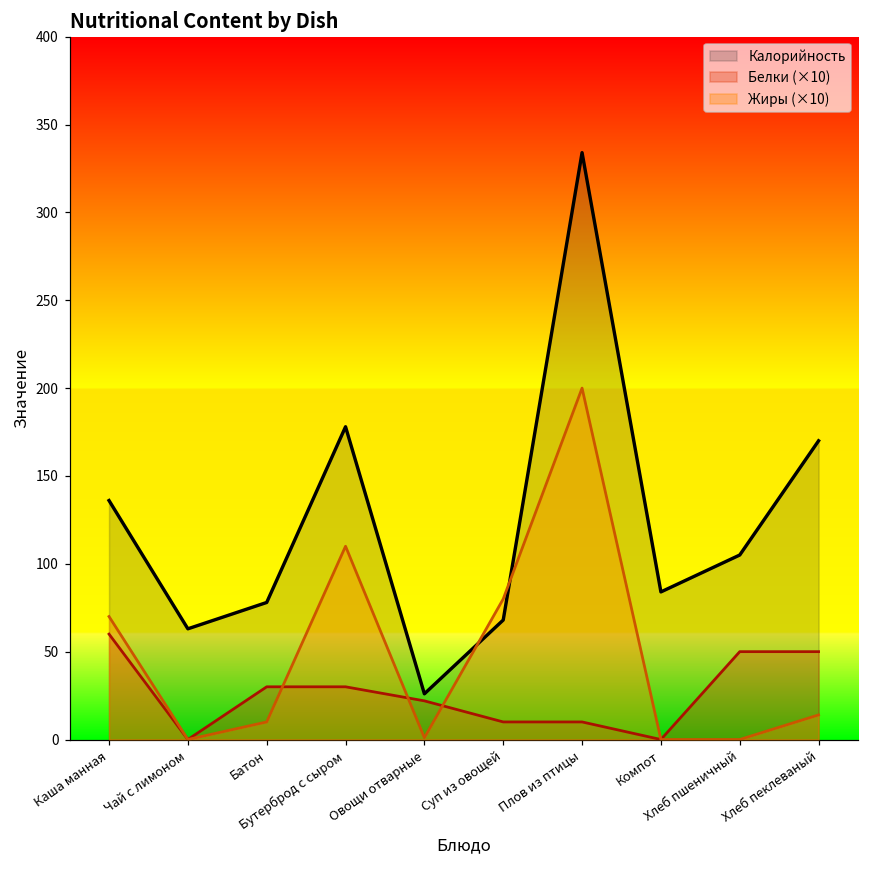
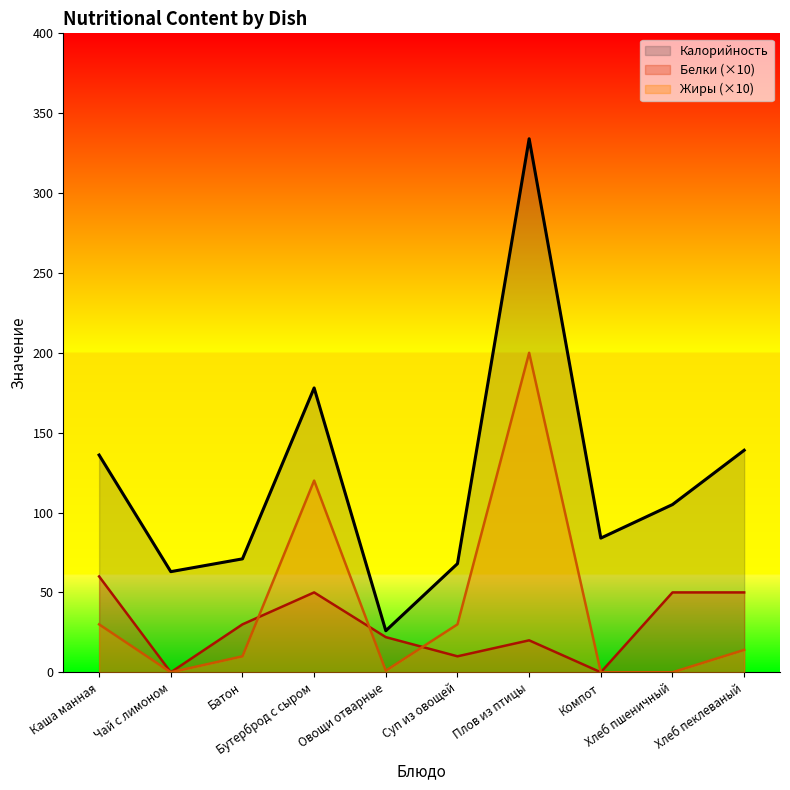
  {
    "Калорийность": {
      "Каша манная": 136,
      "Чай с лимоном": 63,
-     "Батон": 78,
+     "Батон": 71,
      "Бутерброд с сыром": 178,
      "Овощи отварные": 26,
      "Суп из овощей": 68,
      "Плов из птицы": 334,
      "Компот": 84,
      "Хлеб пшеничный": 105,
-     "Хлеб пеклеваный": 170
+     "Хлеб пеклеваный": 139
    },
    "Белки (×10)": {
      "Каша манная": 60,
      "Батон": 30,
-     "Бутерброд с сыром": 30,
+     "Бутерброд с сыром": 50,
      "Овощи отварные": 22,
      "Суп из овощей": 10,
-     "Плов из птицы": 10,
+     "Плов из птицы": 20,
      "Хлеб пшеничный": 50,
      "Хлеб пеклеваный": 50
    },
    "Жиры (×10)": {
-     "Каша манная": 70,
+     "Каша манная": 30,
      "Батон": 10,
-     "Бутерброд с сыром": 110,
+     "Бутерброд с сыром": 120,
      "Овощи отварные": 1,
-     "Суп из овощей": 80,
+     "Суп из овощей": 30,
      "Плов из птицы": 200,
      "Хлеб пшеничный": 0,
      "Хлеб пеклеваный": 14
    }
  }
